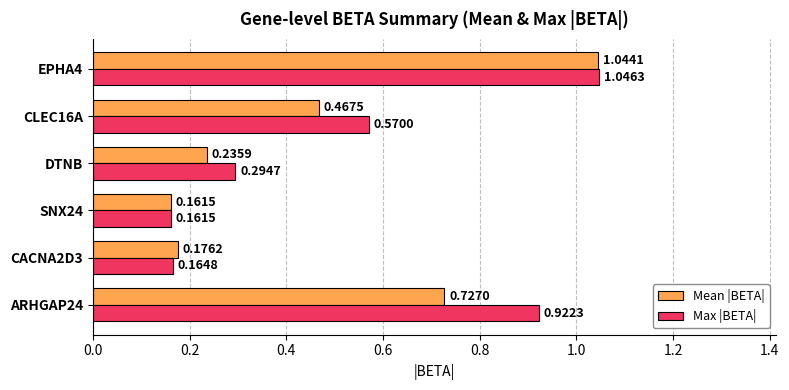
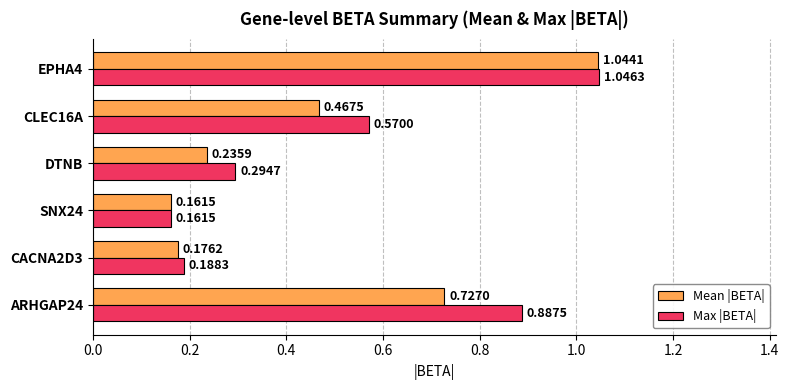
  {
    "Mean |BETA|": {
      "EPHA4": 1.0441,
      "CLEC16A": 0.4675,
      "DTNB": 0.2359,
      "SNX24": 0.1615,
      "CACNA2D3": 0.1762,
      "ARHGAP24": 0.7270
    },
    "Max |BETA|": {
      "EPHA4": 1.0463,
      "CLEC16A": 0.5700,
      "DTNB": 0.2947,
      "SNX24": 0.1615,
-     "CACNA2D3": 0.1648,
-     "ARHGAP24": 0.9223
+     "CACNA2D3": 0.1883,
+     "ARHGAP24": 0.8875
    }
  }
